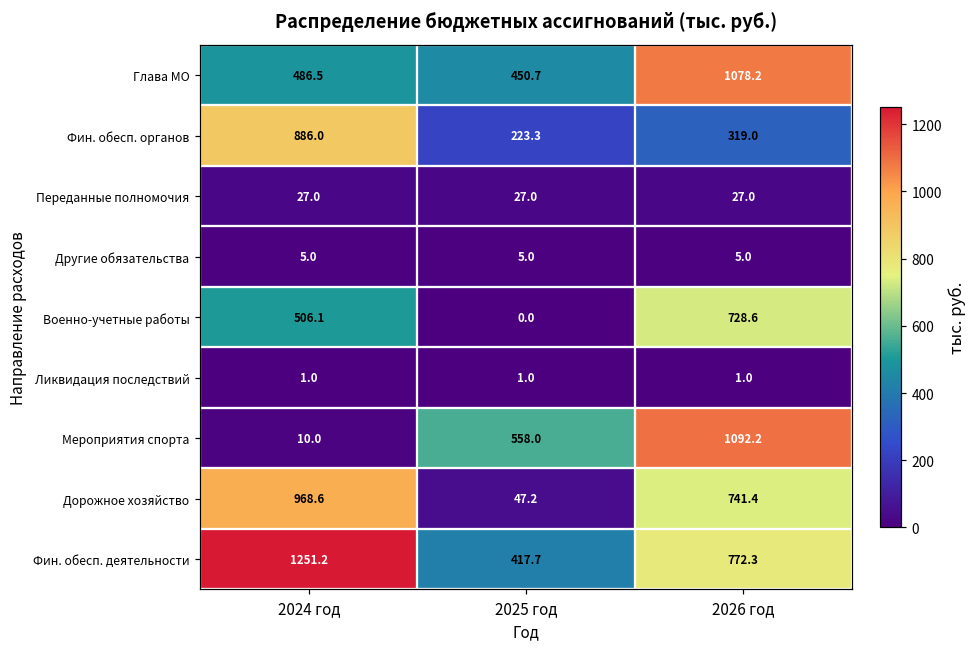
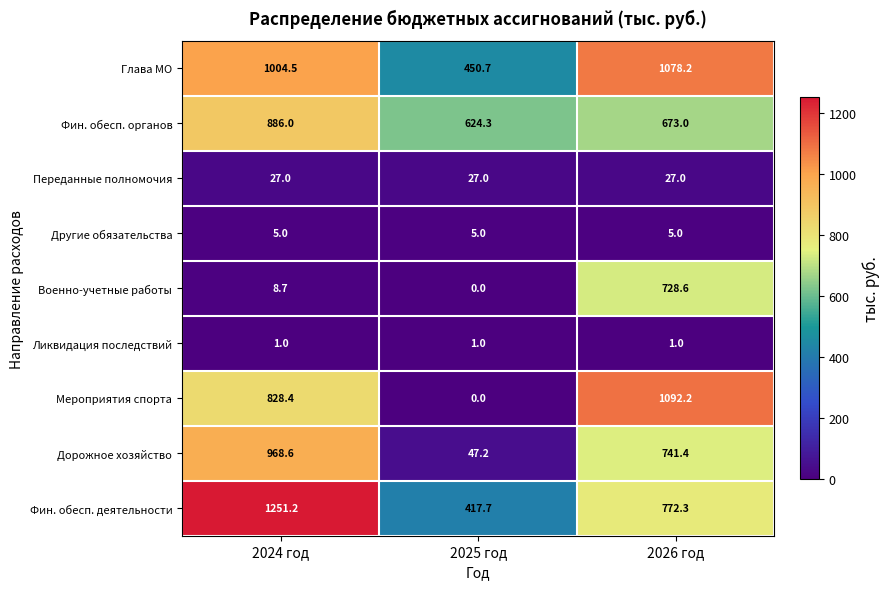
  {
    "Глава МО": {
-     "2024 год": 486.5,
+     "2024 год": 1004.5,
      "2025 год": 450.7,
      "2026 год": 1078.2
    },
    "Фин. обесп. органов": {
      "2024 год": 886.0,
-     "2025 год": 223.3,
-     "2026 год": 319.0
+     "2025 год": 624.3,
+     "2026 год": 673.0
    },
    "Переданные полномочия": {
      "2024 год": 27.0,
      "2025 год": 27.0,
      "2026 год": 27.0
    },
    "Другие обязательства": {
      "2024 год": 5.0,
      "2025 год": 5.0,
      "2026 год": 5.0
    },
    "Военно-учетные работы": {
-     "2024 год": 506.1,
+     "2024 год": 8.7,
      "2025 год": 0.0,
      "2026 год": 728.6
    },
    "Ликвидация последствий": {
      "2024 год": 1.0,
      "2025 год": 1.0,
      "2026 год": 1.0
    },
    "Мероприятия спорта": {
-     "2024 год": 10.0,
-     "2025 год": 558.0,
+     "2024 год": 828.4,
+     "2025 год": 0.0,
      "2026 год": 1092.2
    },
    "Дорожное хозяйство": {
      "2024 год": 968.6,
      "2025 год": 47.2,
      "2026 год": 741.4
    },
    "Фин. обесп. деятельности": {
      "2024 год": 1251.2,
      "2025 год": 417.7,
      "2026 год": 772.3
    }
  }
